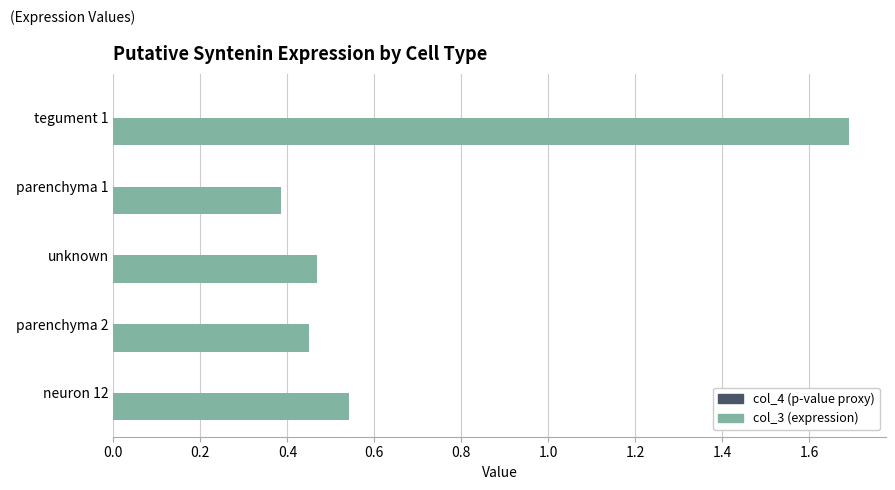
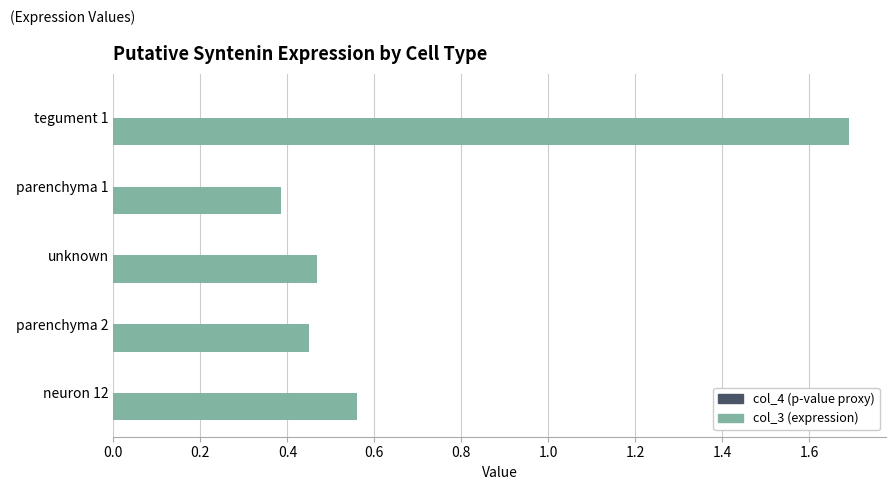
  {
    "col_3 (expression)": {
      "tegument 1": 1.69,
      "parenchyma 1": 0.38,
      "unknown": 0.47,
      "parenchyma 2": 0.45,
-     "neuron 12": 0.54
+     "neuron 12": 0.56
    },
    "col_4 (p-value proxy)": {
      "tegument 1": 0.00,
      "parenchyma 1": 0.00
    }
  }
